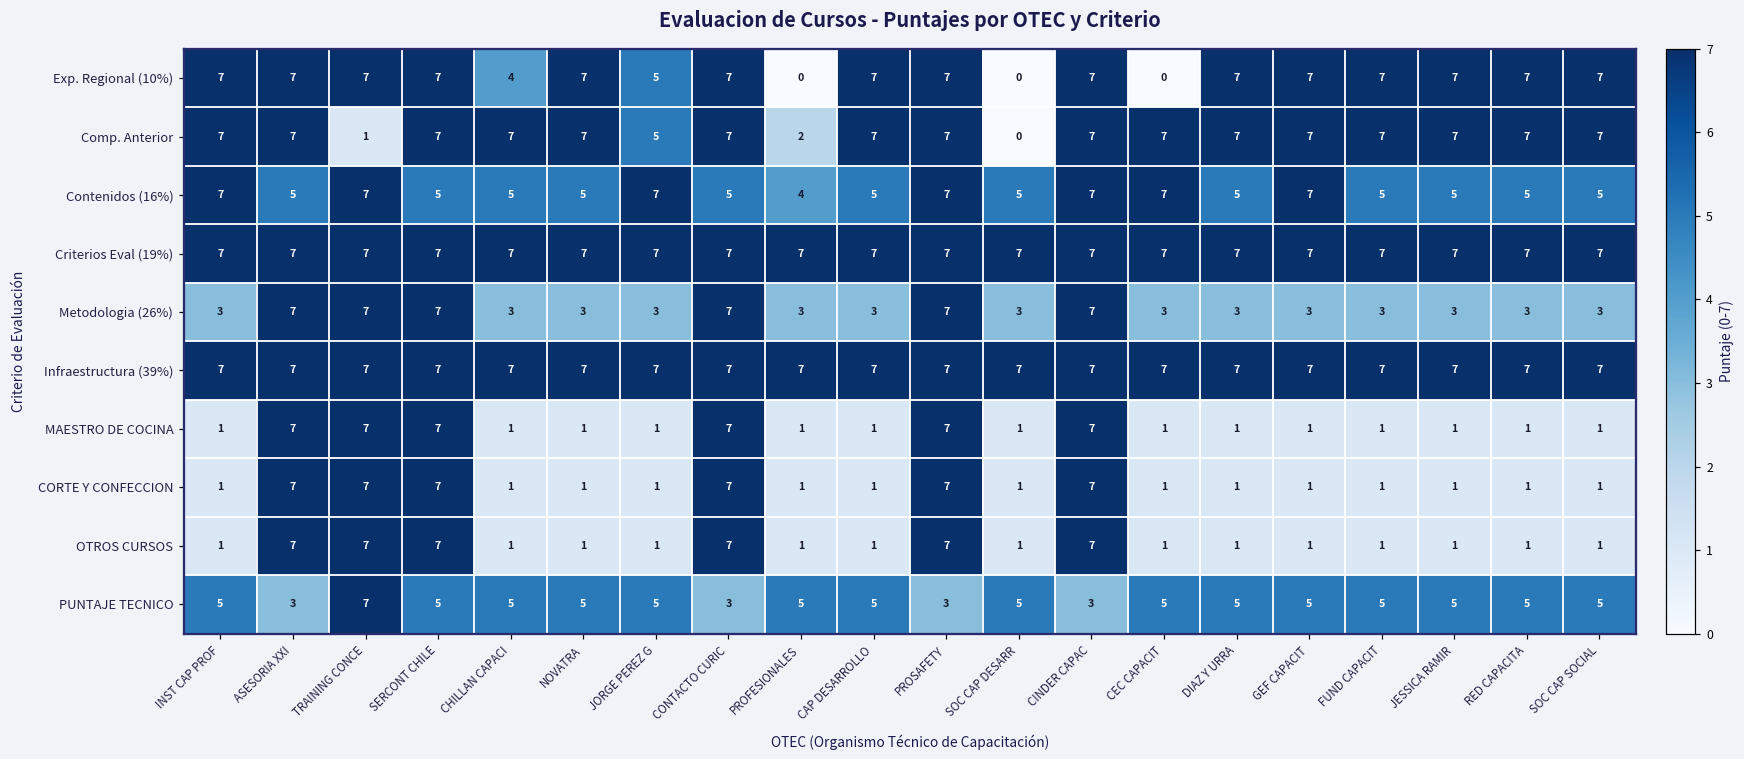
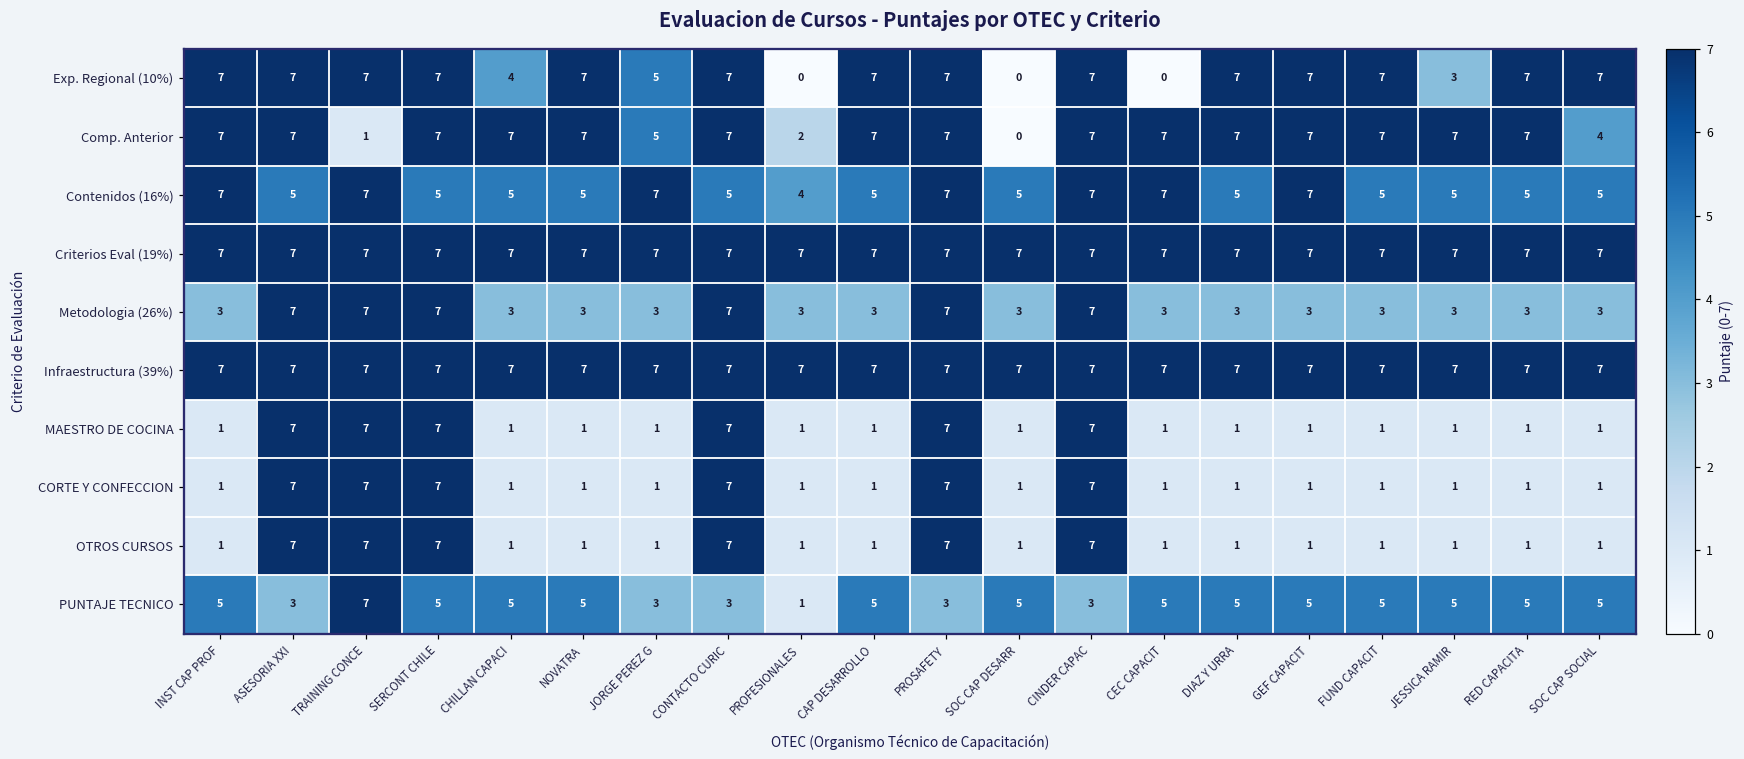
  {
    "Exp. Regional (10%)": {
      "INST CAP PROF": 7,
      "ASESORIA XXI": 7,
      "TRAINING CONCE": 7,
      "SERCONT CHILE": 7,
      "CHILLAN CAPACI": 4,
      "NOVATRA": 7,
      "JORGE PEREZ G": 5,
      "CONTACTO CURIC": 7,
      "PROFESIONALES": 0,
      "CAP DESARROLLO": 7,
      "PROSAFETY": 7,
      "SOC CAP DESARR": 0,
      "CINDER CAPAC": 7,
      "CEC CAPACIT": 0,
      "DIAZ Y URRA": 7,
      "GEF CAPACIT": 7,
      "FUND CAPACIT": 7,
-     "JESSICA RAMIR": 7,
+     "JESSICA RAMIR": 3,
      "RED CAPACITA": 7,
      "SOC CAP SOCIAL": 7
    },
    "Comp. Anterior": {
      "INST CAP PROF": 7,
      "ASESORIA XXI": 7,
      "TRAINING CONCE": 1,
      "SERCONT CHILE": 7,
      "CHILLAN CAPACI": 7,
      "NOVATRA": 7,
      "JORGE PEREZ G": 5,
      "CONTACTO CURIC": 7,
      "PROFESIONALES": 2,
      "CAP DESARROLLO": 7,
      "PROSAFETY": 7,
      "SOC CAP DESARR": 0,
      "CINDER CAPAC": 7,
      "CEC CAPACIT": 7,
      "DIAZ Y URRA": 7,
      "GEF CAPACIT": 7,
      "FUND CAPACIT": 7,
      "JESSICA RAMIR": 7,
      "RED CAPACITA": 7,
-     "SOC CAP SOCIAL": 7
+     "SOC CAP SOCIAL": 4
    },
    "Contenidos (16%)": {
      "INST CAP PROF": 7,
      "ASESORIA XXI": 5,
      "TRAINING CONCE": 7,
      "SERCONT CHILE": 5,
      "CHILLAN CAPACI": 5,
      "NOVATRA": 5,
      "JORGE PEREZ G": 7,
      "CONTACTO CURIC": 5,
      "PROFESIONALES": 4,
      "CAP DESARROLLO": 5,
      "PROSAFETY": 7,
      "SOC CAP DESARR": 5,
      "CINDER CAPAC": 7,
      "CEC CAPACIT": 7,
      "DIAZ Y URRA": 5,
      "GEF CAPACIT": 7,
      "FUND CAPACIT": 5,
      "JESSICA RAMIR": 5,
      "RED CAPACITA": 5,
      "SOC CAP SOCIAL": 5
    },
    "Criterios Eval (19%)": {
      "INST CAP PROF": 7,
      "ASESORIA XXI": 7,
      "TRAINING CONCE": 7,
      "SERCONT CHILE": 7,
      "CHILLAN CAPACI": 7,
      "NOVATRA": 7,
      "JORGE PEREZ G": 7,
      "CONTACTO CURIC": 7,
      "PROFESIONALES": 7,
      "CAP DESARROLLO": 7,
      "PROSAFETY": 7,
      "SOC CAP DESARR": 7,
      "CINDER CAPAC": 7,
      "CEC CAPACIT": 7,
      "DIAZ Y URRA": 7,
      "GEF CAPACIT": 7,
      "FUND CAPACIT": 7,
      "JESSICA RAMIR": 7,
      "RED CAPACITA": 7,
      "SOC CAP SOCIAL": 7
    },
    "Metodologia (26%)": {
      "INST CAP PROF": 3,
      "ASESORIA XXI": 7,
      "TRAINING CONCE": 7,
      "SERCONT CHILE": 7,
      "CHILLAN CAPACI": 3,
      "NOVATRA": 3,
      "JORGE PEREZ G": 3,
      "CONTACTO CURIC": 7,
      "PROFESIONALES": 3,
      "CAP DESARROLLO": 3,
      "PROSAFETY": 7,
      "SOC CAP DESARR": 3,
      "CINDER CAPAC": 7,
      "CEC CAPACIT": 3,
      "DIAZ Y URRA": 3,
      "GEF CAPACIT": 3,
      "FUND CAPACIT": 3,
      "JESSICA RAMIR": 3,
      "RED CAPACITA": 3,
      "SOC CAP SOCIAL": 3
    },
    "Infraestructura (39%)": {
      "INST CAP PROF": 7,
      "ASESORIA XXI": 7,
      "TRAINING CONCE": 7,
      "SERCONT CHILE": 7,
      "CHILLAN CAPACI": 7,
      "NOVATRA": 7,
      "JORGE PEREZ G": 7,
      "CONTACTO CURIC": 7,
      "PROFESIONALES": 7,
      "CAP DESARROLLO": 7,
      "PROSAFETY": 7,
      "SOC CAP DESARR": 7,
      "CINDER CAPAC": 7,
      "CEC CAPACIT": 7,
      "DIAZ Y URRA": 7,
      "GEF CAPACIT": 7,
      "FUND CAPACIT": 7,
      "JESSICA RAMIR": 7,
      "RED CAPACITA": 7,
      "SOC CAP SOCIAL": 7
    },
    "MAESTRO DE COCINA": {
      "INST CAP PROF": 1,
      "ASESORIA XXI": 7,
      "TRAINING CONCE": 7,
      "SERCONT CHILE": 7,
      "CHILLAN CAPACI": 1,
      "NOVATRA": 1,
      "JORGE PEREZ G": 1,
      "CONTACTO CURIC": 7,
      "PROFESIONALES": 1,
      "CAP DESARROLLO": 1,
      "PROSAFETY": 7,
      "SOC CAP DESARR": 1,
      "CINDER CAPAC": 7,
      "CEC CAPACIT": 1,
      "DIAZ Y URRA": 1,
      "GEF CAPACIT": 1,
      "FUND CAPACIT": 1,
      "JESSICA RAMIR": 1,
      "RED CAPACITA": 1,
      "SOC CAP SOCIAL": 1
    },
    "CORTE Y CONFECCION": {
      "INST CAP PROF": 1,
      "ASESORIA XXI": 7,
      "TRAINING CONCE": 7,
      "SERCONT CHILE": 7,
      "CHILLAN CAPACI": 1,
      "NOVATRA": 1,
      "JORGE PEREZ G": 1,
      "CONTACTO CURIC": 7,
      "PROFESIONALES": 1,
      "CAP DESARROLLO": 1,
      "PROSAFETY": 7,
      "SOC CAP DESARR": 1,
      "CINDER CAPAC": 7,
      "CEC CAPACIT": 1,
      "DIAZ Y URRA": 1,
      "GEF CAPACIT": 1,
      "FUND CAPACIT": 1,
      "JESSICA RAMIR": 1,
      "RED CAPACITA": 1,
      "SOC CAP SOCIAL": 1
    },
    "OTROS CURSOS": {
      "INST CAP PROF": 1,
      "ASESORIA XXI": 7,
      "TRAINING CONCE": 7,
      "SERCONT CHILE": 7,
      "CHILLAN CAPACI": 1,
      "NOVATRA": 1,
      "JORGE PEREZ G": 1,
      "CONTACTO CURIC": 7,
      "PROFESIONALES": 1,
      "CAP DESARROLLO": 1,
      "PROSAFETY": 7,
      "SOC CAP DESARR": 1,
      "CINDER CAPAC": 7,
      "CEC CAPACIT": 1,
      "DIAZ Y URRA": 1,
      "GEF CAPACIT": 1,
      "FUND CAPACIT": 1,
      "JESSICA RAMIR": 1,
      "RED CAPACITA": 1,
      "SOC CAP SOCIAL": 1
    },
    "PUNTAJE TECNICO": {
      "INST CAP PROF": 5,
      "ASESORIA XXI": 3,
      "TRAINING CONCE": 7,
      "SERCONT CHILE": 5,
      "CHILLAN CAPACI": 5,
      "NOVATRA": 5,
-     "JORGE PEREZ G": 5,
+     "JORGE PEREZ G": 3,
      "CONTACTO CURIC": 3,
-     "PROFESIONALES": 5,
+     "PROFESIONALES": 1,
      "CAP DESARROLLO": 5,
      "PROSAFETY": 3,
      "SOC CAP DESARR": 5,
      "CINDER CAPAC": 3,
      "CEC CAPACIT": 5,
      "DIAZ Y URRA": 5,
      "GEF CAPACIT": 5,
      "FUND CAPACIT": 5,
      "JESSICA RAMIR": 5,
      "RED CAPACITA": 5,
      "SOC CAP SOCIAL": 5
    }
  }
